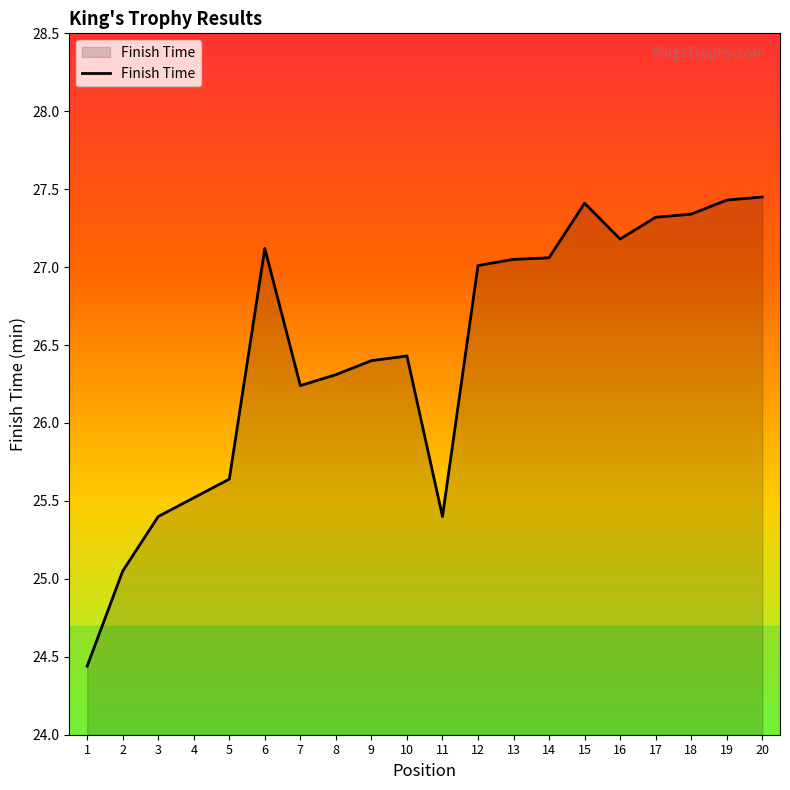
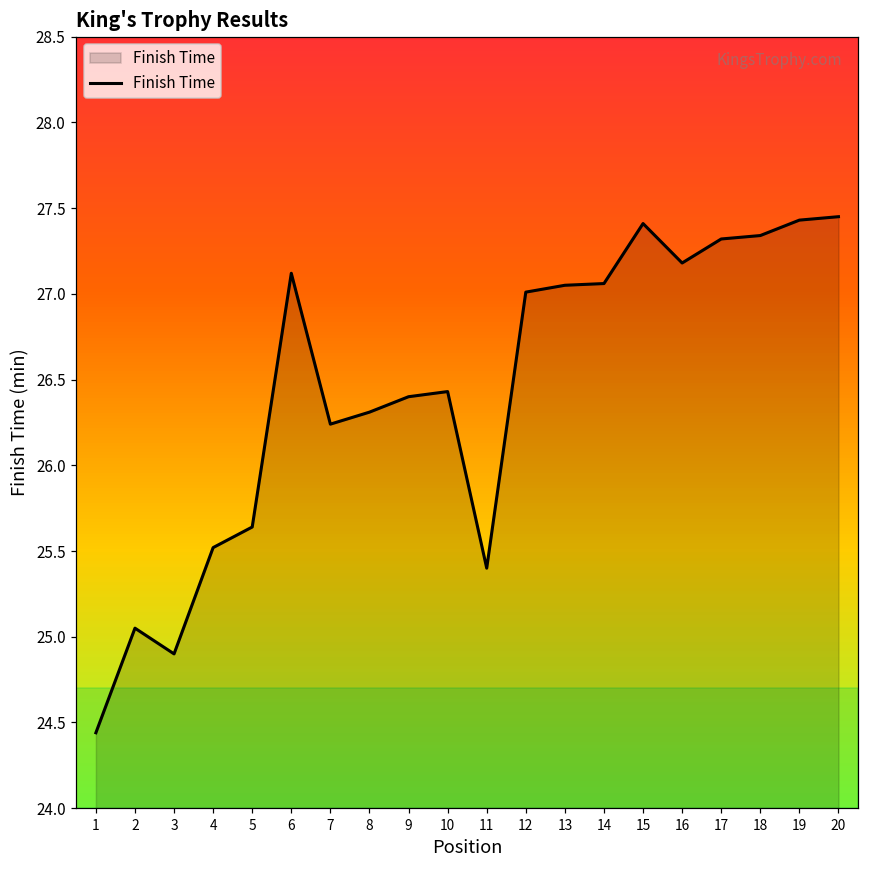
  {
    "1": 24.44,
    "2": 25.05,
-   "3": 25.4,
+   "3": 24.9,
    "4": 25.52,
    "5": 25.64,
    "6": 27.12,
    "7": 26.24,
    "8": 26.3,
    "9": 26.4,
    "10": 26.43,
    "11": 25.4,
    "12": 27.0,
    "13": 27.05,
    "14": 27.06,
    "15": 27.4,
    "16": 27.18,
    "17": 27.32,
    "18": 27.34,
    "19": 27.43,
    "20": 27.45
  }
